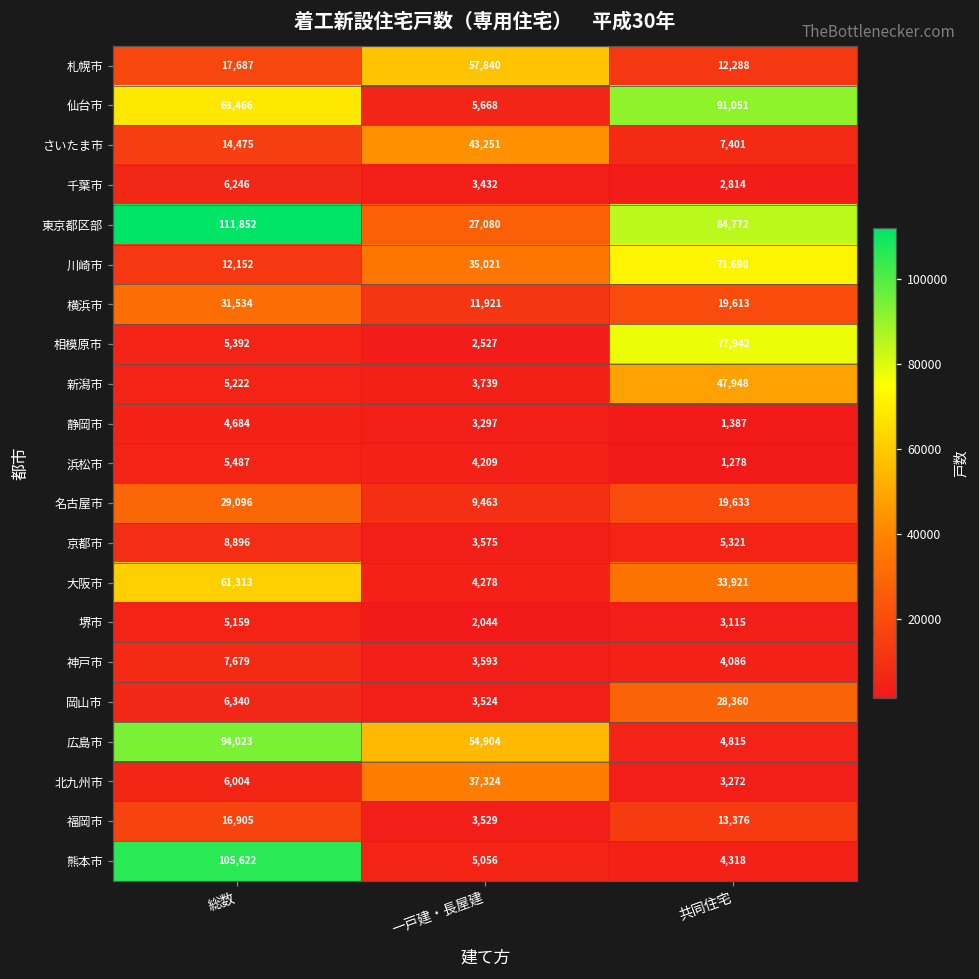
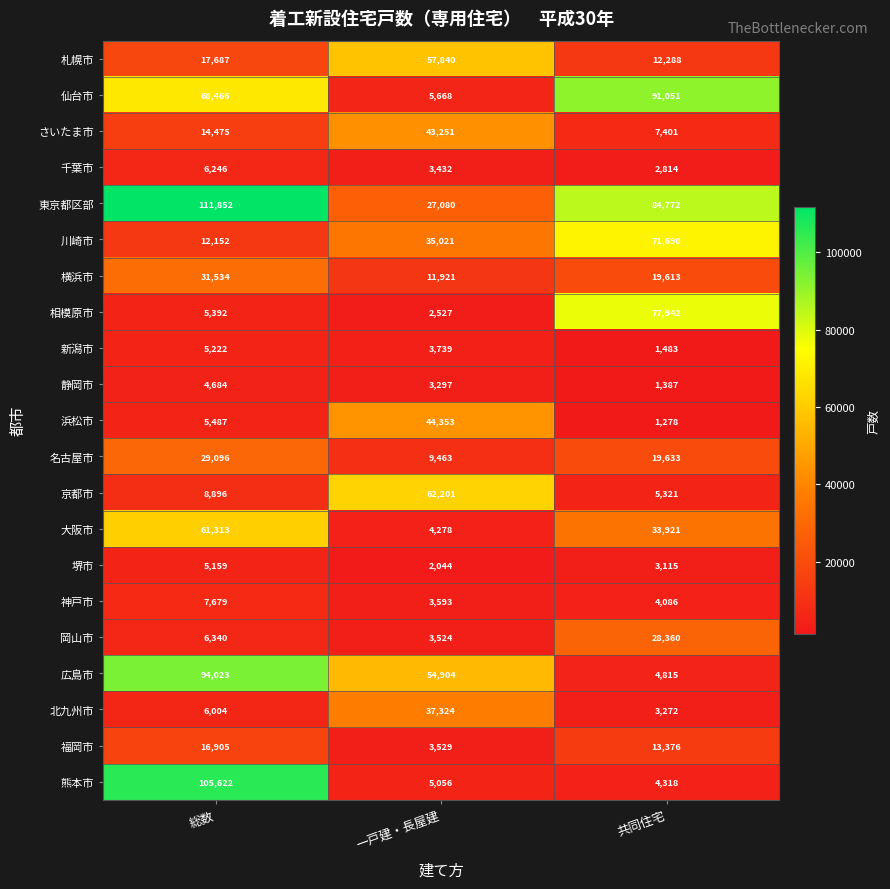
  {
    "札幌市": {
      "総数": "17,687",
      "一戸建・長屋建": "57,840",
      "共同住宅": "12,288"
    },
    "仙台市": {
      "総数": "68,466",
      "一戸建・長屋建": "5,668",
      "共同住宅": "91,051"
    },
    "さいたま市": {
      "総数": "14,475",
      "一戸建・長屋建": "43,251",
      "共同住宅": "7,401"
    },
    "千葉市": {
      "総数": "6,246",
      "一戸建・長屋建": "3,432",
      "共同住宅": "2,814"
    },
    "東京都区部": {
      "総数": "111,852",
      "一戸建・長屋建": "27,080",
      "共同住宅": "84,772"
    },
    "川崎市": {
      "総数": "12,152",
      "一戸建・長屋建": "35,021",
      "共同住宅": "71,690"
    },
    "横浜市": {
      "総数": "31,534",
      "一戸建・長屋建": "11,921",
      "共同住宅": "19,613"
    },
    "相模原市": {
      "総数": "5,392",
      "一戸建・長屋建": "2,527",
      "共同住宅": "77,942"
    },
    "新潟市": {
      "総数": "5,222",
      "一戸建・長屋建": "3,739",
-     "共同住宅": "47,948"
+     "共同住宅": "1,483"
    },
    "静岡市": {
      "総数": "4,684",
      "一戸建・長屋建": "3,297",
      "共同住宅": "1,387"
    },
    "浜松市": {
      "総数": "5,487",
-     "一戸建・長屋建": "4,209",
+     "一戸建・長屋建": "44,353",
      "共同住宅": "1,278"
    },
    "名古屋市": {
      "総数": "29,096",
      "一戸建・長屋建": "9,463",
      "共同住宅": "19,633"
    },
    "京都市": {
      "総数": "8,896",
-     "一戸建・長屋建": "3,575",
+     "一戸建・長屋建": "62,201",
      "共同住宅": "5,321"
    },
    "大阪市": {
      "総数": "61,313",
      "一戸建・長屋建": "4,278",
      "共同住宅": "33,921"
    },
    "堺市": {
      "総数": "5,159",
      "一戸建・長屋建": "2,044",
      "共同住宅": "3,115"
    },
    "神戸市": {
      "総数": "7,679",
      "一戸建・長屋建": "3,593",
      "共同住宅": "4,086"
    },
    "岡山市": {
      "総数": "6,340",
      "一戸建・長屋建": "3,524",
      "共同住宅": "28,360"
    },
    "広島市": {
      "総数": "94,023",
      "一戸建・長屋建": "54,904",
      "共同住宅": "4,815"
    },
    "北九州市": {
      "総数": "6,004",
      "一戸建・長屋建": "37,324",
      "共同住宅": "3,272"
    },
    "福岡市": {
      "総数": "16,905",
      "一戸建・長屋建": "3,529",
      "共同住宅": "13,376"
    },
    "熊本市": {
      "総数": "105,622",
      "一戸建・長屋建": "5,056",
      "共同住宅": "4,318"
    }
  }
